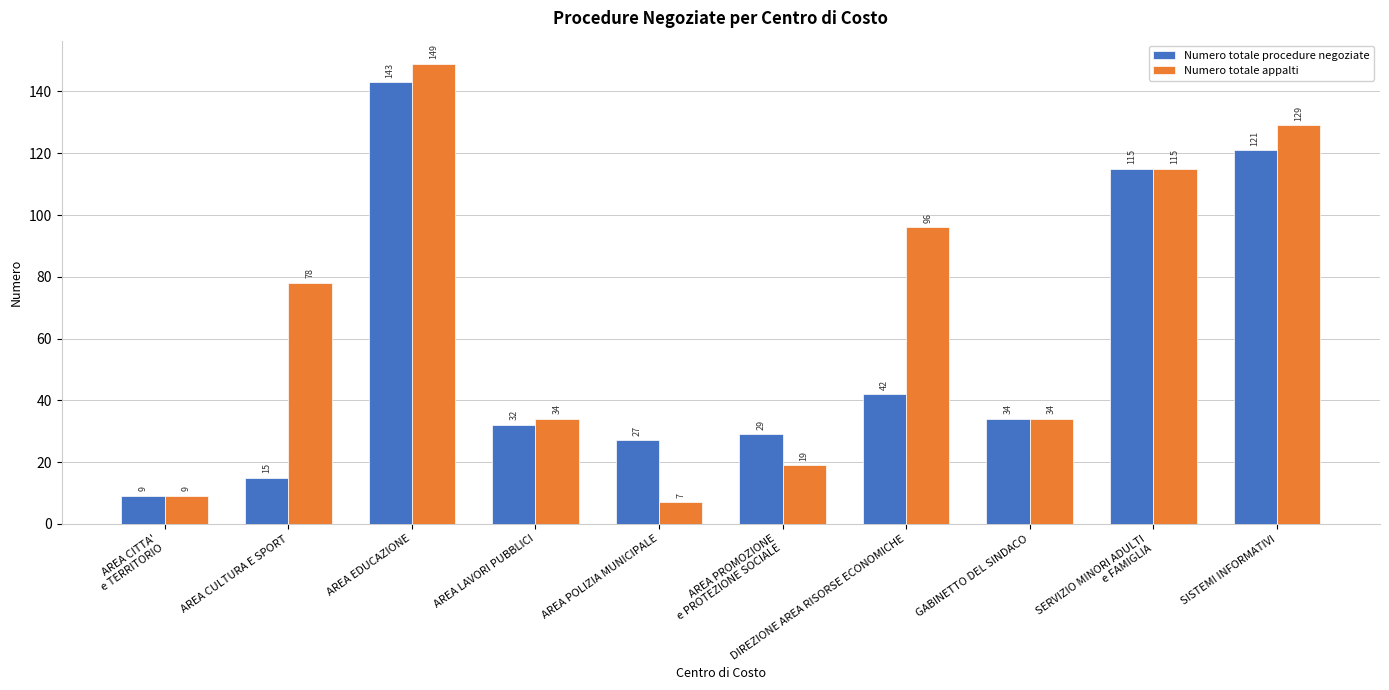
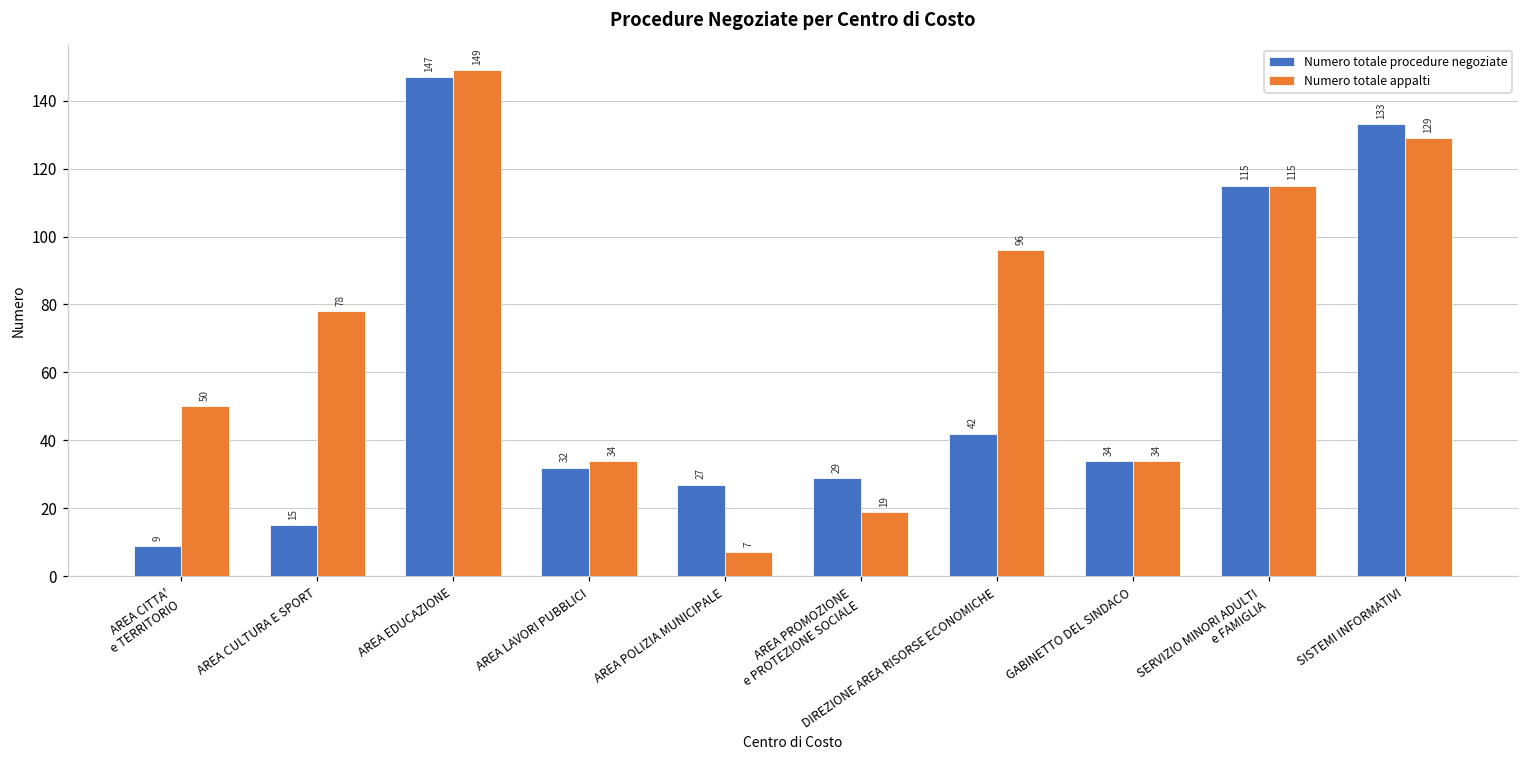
  {
    "Numero totale procedure negoziate": {
      "AREA CITTA' e TERRITORIO": 9,
      "AREA CULTURA E SPORT": 15,
-     "AREA EDUCAZIONE": 143,
+     "AREA EDUCAZIONE": 147,
      "AREA LAVORI PUBBLICI": 32,
      "AREA POLIZIA MUNICIPALE": 27,
      "AREA PROMOZIONE e PROTEZIONE SOCIALE": 29,
      "DIREZIONE AREA RISORSE ECONOMICHE": 42,
      "GABINETTO DEL SINDACO": 34,
      "SERVIZIO MINORI ADULTI e FAMIGLIA": 115,
-     "SISTEMI INFORMATIVI": 121
+     "SISTEMI INFORMATIVI": 133
    },
    "Numero totale appalti": {
-     "AREA CITTA' e TERRITORIO": 9,
+     "AREA CITTA' e TERRITORIO": 50,
      "AREA CULTURA E SPORT": 78,
      "AREA EDUCAZIONE": 149,
      "AREA LAVORI PUBBLICI": 34,
      "AREA POLIZIA MUNICIPALE": 7,
      "AREA PROMOZIONE e PROTEZIONE SOCIALE": 19,
      "DIREZIONE AREA RISORSE ECONOMICHE": 96,
      "GABINETTO DEL SINDACO": 34,
      "SERVIZIO MINORI ADULTI e FAMIGLIA": 115,
      "SISTEMI INFORMATIVI": 129
    }
  }
